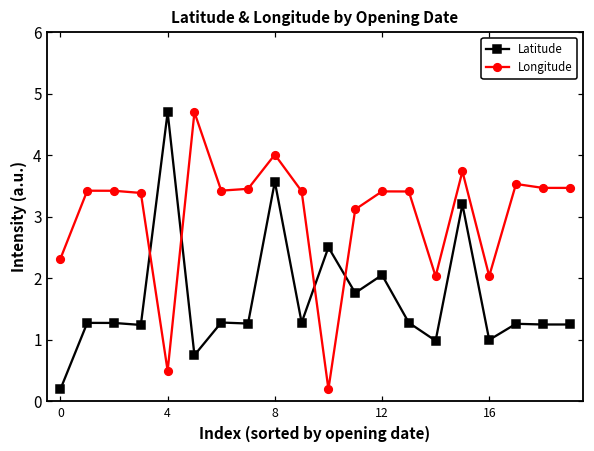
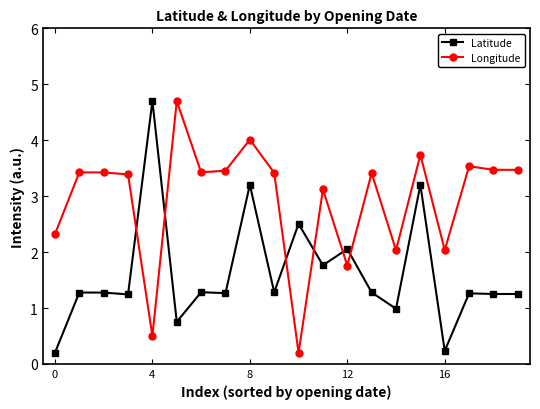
  {
    "Latitude": {
      "0": 0.2,
      "4": 4.7,
-     "8": 3.6,
+     "8": 3.2,
      "12": 2.1,
-     "16": 1.0
+     "16": 0.2
    },
    "Longitude": {
      "0": 2.3,
      "4": 0.5,
      "8": 4.0,
-     "12": 3.4,
+     "12": 1.8,
      "16": 2.0
    }
  }
